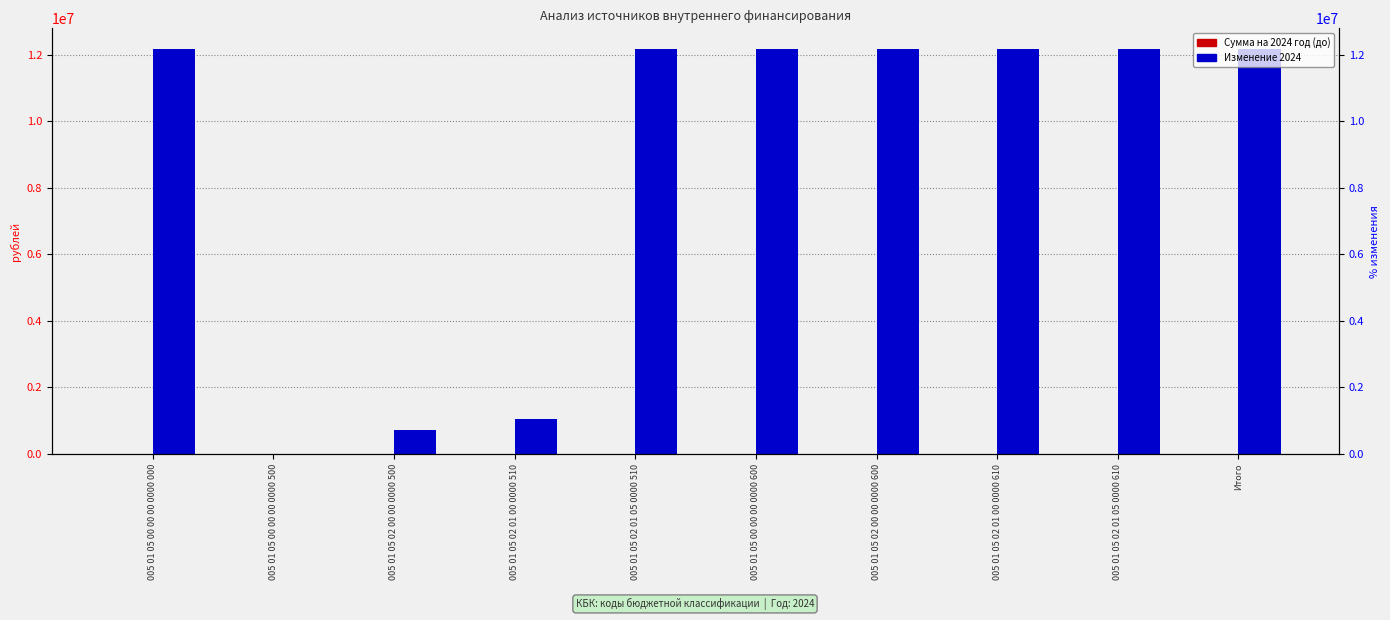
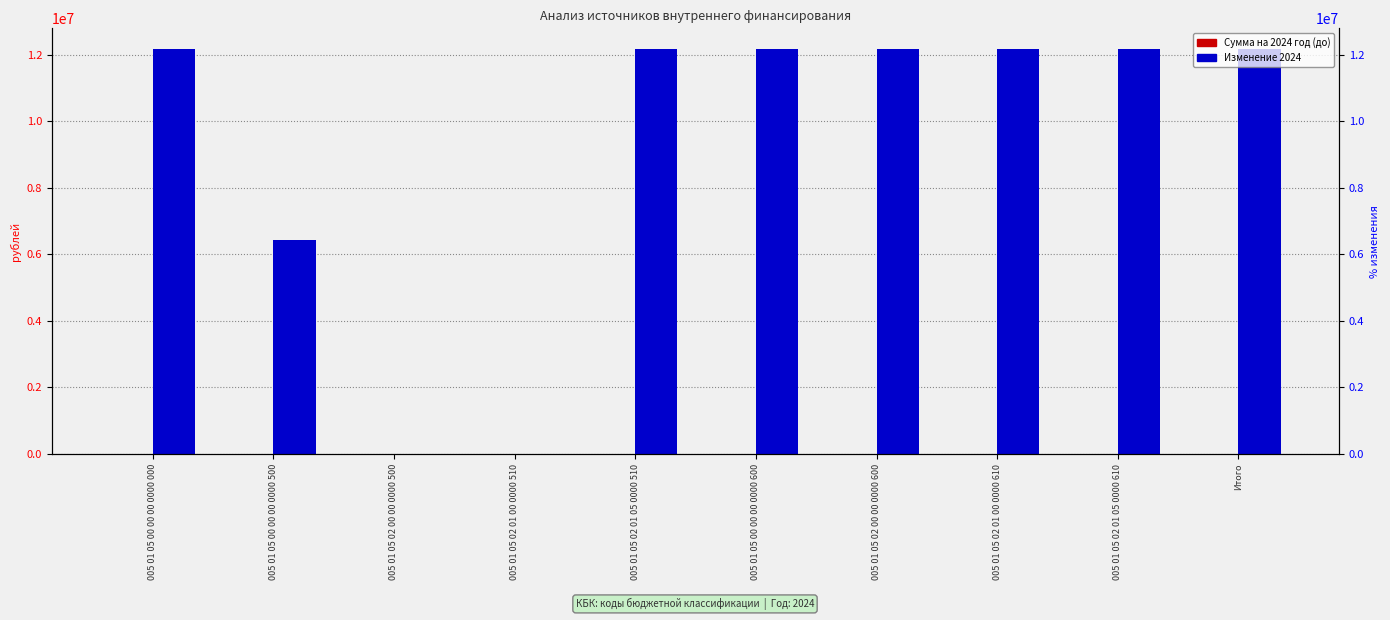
  {
    "Сумма на 2024 год (до)": {
      "005 01 05 00 00 00 0000 000": 0,
      "005 01 05 00 00 00 0000 500": 0,
      "005 01 05 02 00 00 0000 500": 0,
      "005 01 05 02 01 00 0000 510": 0,
      "005 01 05 02 01 05 0000 510": 0,
      "005 01 05 00 00 00 0000 600": 0,
      "005 01 05 02 00 00 0000 600": 0,
      "005 01 05 02 01 00 0000 610": 0,
      "005 01 05 02 01 05 0000 610": 0,
      "Итого": 0
    },
    "Изменение 2024": {
      "005 01 05 00 00 00 0000 000": 12200000,
-     "005 01 05 00 00 00 0000 500": 0,
-     "005 01 05 02 00 00 0000 500": 700000,
-     "005 01 05 02 01 00 0000 510": 1000000,
+     "005 01 05 00 00 00 0000 500": 6400000,
+     "005 01 05 02 00 00 0000 500": 0,
+     "005 01 05 02 01 00 0000 510": 0,
      "005 01 05 02 01 05 0000 510": 12200000,
      "005 01 05 00 00 00 0000 600": 12200000,
      "005 01 05 02 00 00 0000 600": 12200000,
      "005 01 05 02 01 00 0000 610": 12200000,
      "005 01 05 02 01 05 0000 610": 12200000
    }
  }
